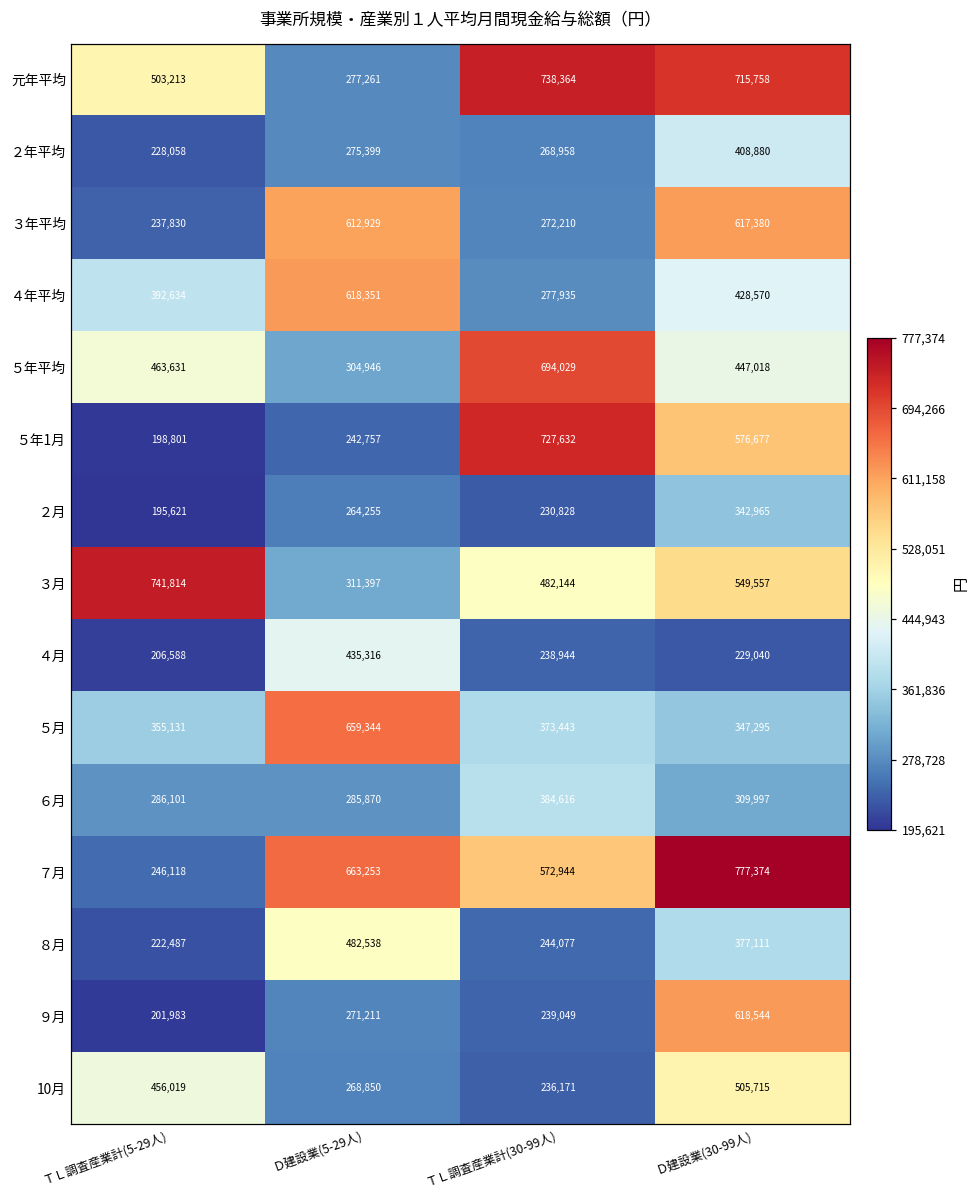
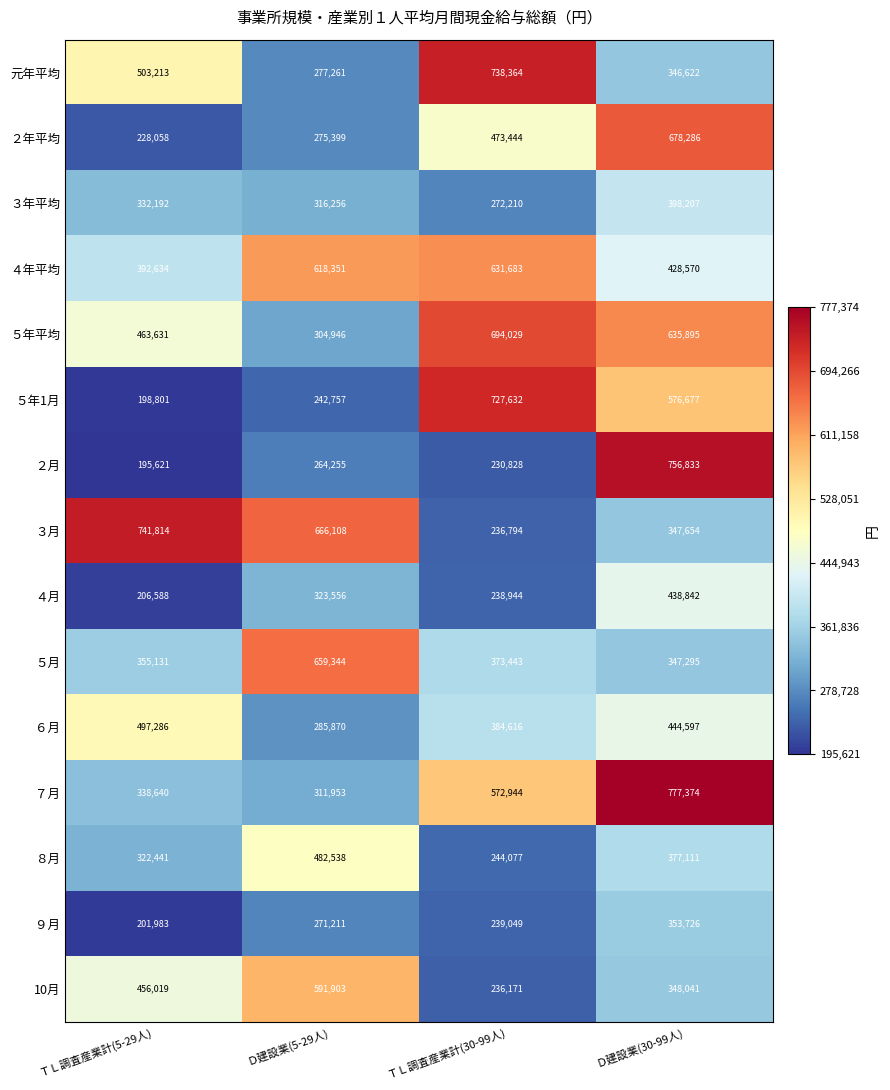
  {
    "元年平均": {
      "ＴＬ調査産業計(5-29人)": "503,213",
      "Ｄ建設業(5-29人)": "277,261",
      "ＴＬ調査産業計(30-99人)": "738,364",
-     "Ｄ建設業(30-99人)": "715,758"
+     "Ｄ建設業(30-99人)": "346,622"
    },
    "２年平均": {
      "ＴＬ調査産業計(5-29人)": "228,058",
      "Ｄ建設業(5-29人)": "275,399",
-     "ＴＬ調査産業計(30-99人)": "268,958",
-     "Ｄ建設業(30-99人)": "408,880"
+     "ＴＬ調査産業計(30-99人)": "473,444",
+     "Ｄ建設業(30-99人)": "678,286"
    },
    "３年平均": {
-     "ＴＬ調査産業計(5-29人)": "237,830",
-     "Ｄ建設業(5-29人)": "612,929",
+     "ＴＬ調査産業計(5-29人)": "332,192",
+     "Ｄ建設業(5-29人)": "316,256",
      "ＴＬ調査産業計(30-99人)": "272,210",
-     "Ｄ建設業(30-99人)": "617,380"
+     "Ｄ建設業(30-99人)": "398,207"
    },
    "４年平均": {
      "ＴＬ調査産業計(5-29人)": "392,634",
      "Ｄ建設業(5-29人)": "618,351",
-     "ＴＬ調査産業計(30-99人)": "277,935",
+     "ＴＬ調査産業計(30-99人)": "631,683",
      "Ｄ建設業(30-99人)": "428,570"
    },
    "５年平均": {
      "ＴＬ調査産業計(5-29人)": "463,631",
      "Ｄ建設業(5-29人)": "304,946",
      "ＴＬ調査産業計(30-99人)": "694,029",
-     "Ｄ建設業(30-99人)": "447,018"
+     "Ｄ建設業(30-99人)": "635,895"
    },
    "５年1月": {
      "ＴＬ調査産業計(5-29人)": "198,801",
      "Ｄ建設業(5-29人)": "242,757",
      "ＴＬ調査産業計(30-99人)": "727,632",
      "Ｄ建設業(30-99人)": "576,677"
    },
    "２月": {
      "ＴＬ調査産業計(5-29人)": "195,621",
      "Ｄ建設業(5-29人)": "264,255",
      "ＴＬ調査産業計(30-99人)": "230,828",
-     "Ｄ建設業(30-99人)": "342,965"
+     "Ｄ建設業(30-99人)": "756,833"
    },
    "３月": {
      "ＴＬ調査産業計(5-29人)": "741,814",
-     "Ｄ建設業(5-29人)": "311,397",
-     "ＴＬ調査産業計(30-99人)": "482,144",
-     "Ｄ建設業(30-99人)": "549,557"
+     "Ｄ建設業(5-29人)": "666,108",
+     "ＴＬ調査産業計(30-99人)": "236,794",
+     "Ｄ建設業(30-99人)": "347,654"
    },
    "４月": {
      "ＴＬ調査産業計(5-29人)": "206,588",
-     "Ｄ建設業(5-29人)": "435,316",
+     "Ｄ建設業(5-29人)": "323,556",
      "ＴＬ調査産業計(30-99人)": "238,944",
-     "Ｄ建設業(30-99人)": "229,040"
+     "Ｄ建設業(30-99人)": "438,842"
    },
    "５月": {
      "ＴＬ調査産業計(5-29人)": "355,131",
      "Ｄ建設業(5-29人)": "659,344",
      "ＴＬ調査産業計(30-99人)": "373,443",
      "Ｄ建設業(30-99人)": "347,295"
    },
    "６月": {
-     "ＴＬ調査産業計(5-29人)": "286,101",
+     "ＴＬ調査産業計(5-29人)": "497,286",
      "Ｄ建設業(5-29人)": "285,870",
      "ＴＬ調査産業計(30-99人)": "384,616",
-     "Ｄ建設業(30-99人)": "309,997"
+     "Ｄ建設業(30-99人)": "444,597"
    },
    "７月": {
-     "ＴＬ調査産業計(5-29人)": "246,118",
-     "Ｄ建設業(5-29人)": "663,253",
+     "ＴＬ調査産業計(5-29人)": "338,640",
+     "Ｄ建設業(5-29人)": "311,953",
      "ＴＬ調査産業計(30-99人)": "572,944",
      "Ｄ建設業(30-99人)": "777,374"
    },
    "８月": {
-     "ＴＬ調査産業計(5-29人)": "222,487",
+     "ＴＬ調査産業計(5-29人)": "322,441",
      "Ｄ建設業(5-29人)": "482,538",
      "ＴＬ調査産業計(30-99人)": "244,077",
      "Ｄ建設業(30-99人)": "377,111"
    },
    "９月": {
      "ＴＬ調査産業計(5-29人)": "201,983",
      "Ｄ建設業(5-29人)": "271,211",
      "ＴＬ調査産業計(30-99人)": "239,049",
-     "Ｄ建設業(30-99人)": "618,544"
+     "Ｄ建設業(30-99人)": "353,726"
    },
    "10月": {
      "ＴＬ調査産業計(5-29人)": "456,019",
-     "Ｄ建設業(5-29人)": "268,850",
+     "Ｄ建設業(5-29人)": "591,903",
      "ＴＬ調査産業計(30-99人)": "236,171",
-     "Ｄ建設業(30-99人)": "505,715"
+     "Ｄ建設業(30-99人)": "348,041"
    }
  }
